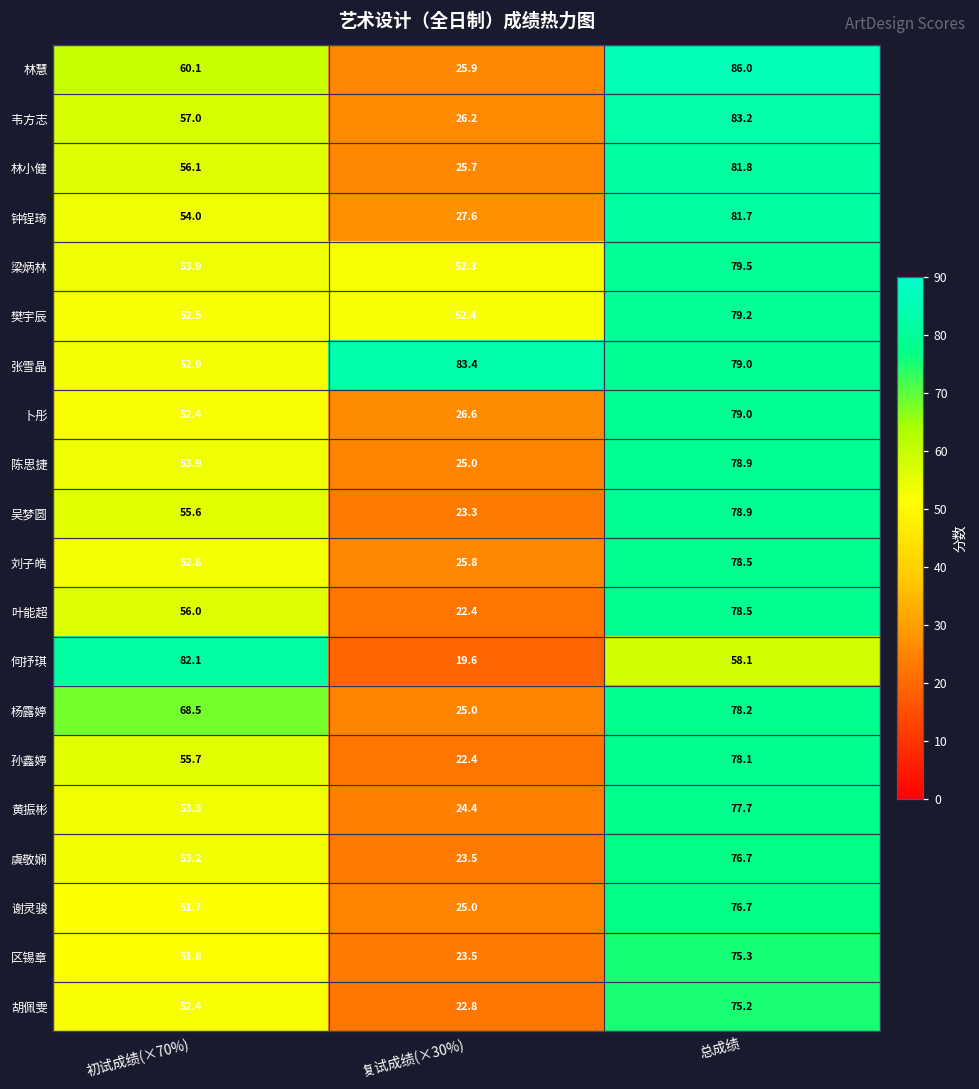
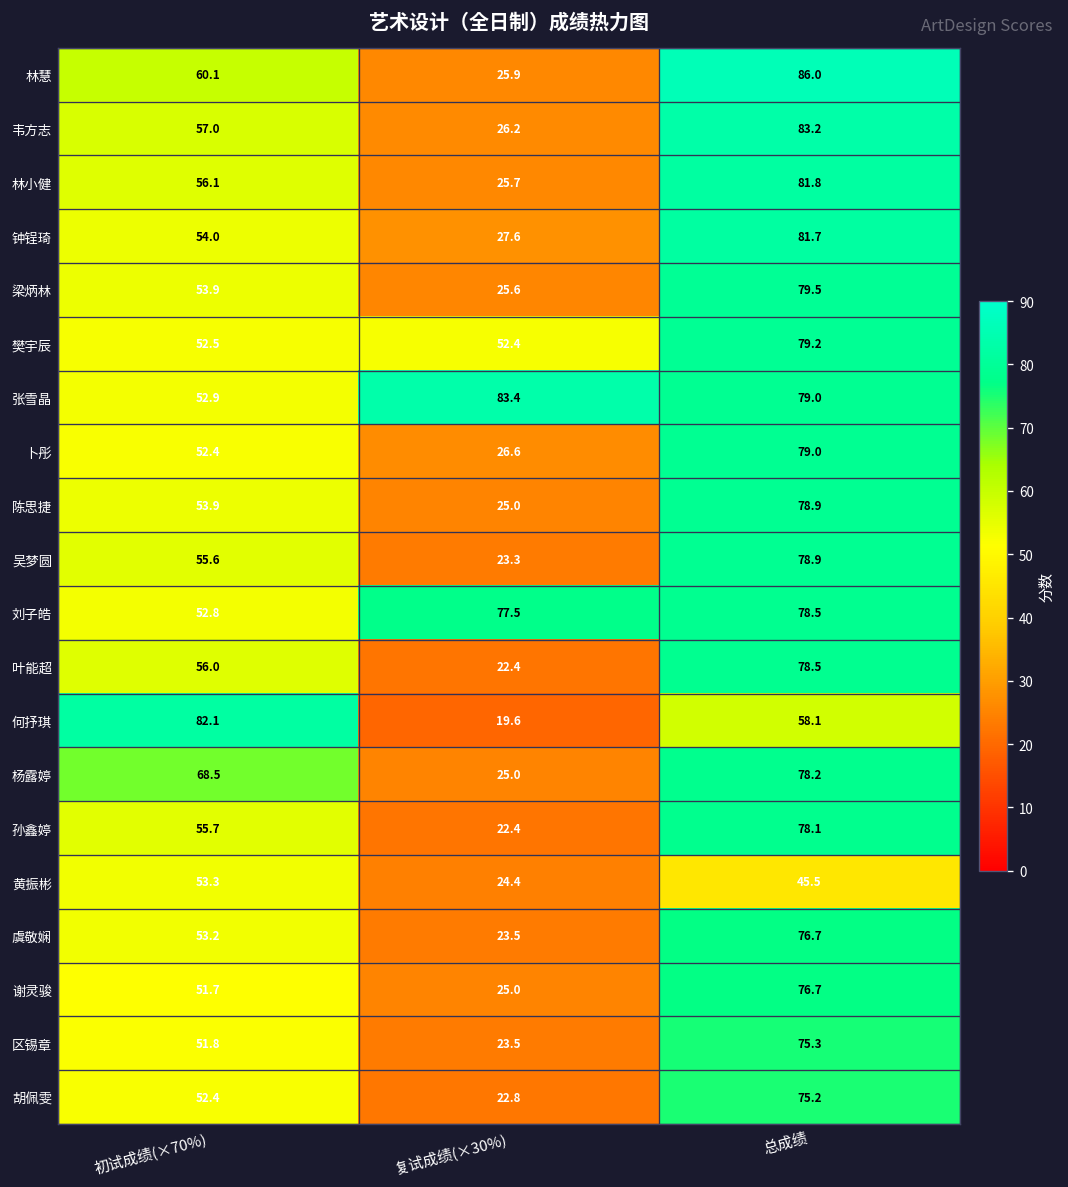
  {
    "林慧": {
      "初试成绩(×70%)": 60.1,
      "复试成绩(×30%)": 25.9,
      "总成绩": 86.0
    },
    "韦方志": {
      "初试成绩(×70%)": 57.0,
      "复试成绩(×30%)": 26.2,
      "总成绩": 83.2
    },
    "林小健": {
      "初试成绩(×70%)": 56.1,
      "复试成绩(×30%)": 25.7,
      "总成绩": 81.8
    },
    "钟锃琦": {
      "初试成绩(×70%)": 54.0,
      "复试成绩(×30%)": 27.6,
      "总成绩": 81.7
    },
    "梁炳林": {
      "初试成绩(×70%)": 53.9,
-     "复试成绩(×30%)": 52.3,
+     "复试成绩(×30%)": 25.6,
      "总成绩": 79.5
    },
    "樊宇辰": {
      "初试成绩(×70%)": 52.5,
      "复试成绩(×30%)": 52.4,
      "总成绩": 79.2
    },
    "张雪晶": {
      "初试成绩(×70%)": 52.9,
      "复试成绩(×30%)": 83.4,
      "总成绩": 79.0
    },
    "卜彤": {
      "初试成绩(×70%)": 52.4,
      "复试成绩(×30%)": 26.6,
      "总成绩": 79.0
    },
    "陈思捷": {
      "初试成绩(×70%)": 53.9,
      "复试成绩(×30%)": 25.0,
      "总成绩": 78.9
    },
    "吴梦圆": {
      "初试成绩(×70%)": 55.6,
      "复试成绩(×30%)": 23.3,
      "总成绩": 78.9
    },
    "刘子皓": {
      "初试成绩(×70%)": 52.8,
-     "复试成绩(×30%)": 25.8,
+     "复试成绩(×30%)": 77.5,
      "总成绩": 78.5
    },
    "叶能超": {
      "初试成绩(×70%)": 56.0,
      "复试成绩(×30%)": 22.4,
      "总成绩": 78.5
    },
    "何抒琪": {
      "初试成绩(×70%)": 82.1,
      "复试成绩(×30%)": 19.6,
      "总成绩": 58.1
    },
    "杨露婷": {
      "初试成绩(×70%)": 68.5,
      "复试成绩(×30%)": 25.0,
      "总成绩": 78.2
    },
    "孙鑫婷": {
      "初试成绩(×70%)": 55.7,
      "复试成绩(×30%)": 22.4,
      "总成绩": 78.1
    },
    "黄振彬": {
      "初试成绩(×70%)": 53.3,
      "复试成绩(×30%)": 24.4,
-     "总成绩": 77.7
+     "总成绩": 45.5
    },
    "虞敬娴": {
      "初试成绩(×70%)": 53.2,
      "复试成绩(×30%)": 23.5,
      "总成绩": 76.7
    },
    "谢灵骏": {
      "初试成绩(×70%)": 51.7,
      "复试成绩(×30%)": 25.0,
      "总成绩": 76.7
    },
    "区锡章": {
      "初试成绩(×70%)": 51.8,
      "复试成绩(×30%)": 23.5,
      "总成绩": 75.3
    },
    "胡佩雯": {
      "初试成绩(×70%)": 52.4,
      "复试成绩(×30%)": 22.8,
      "总成绩": 75.2
    }
  }
